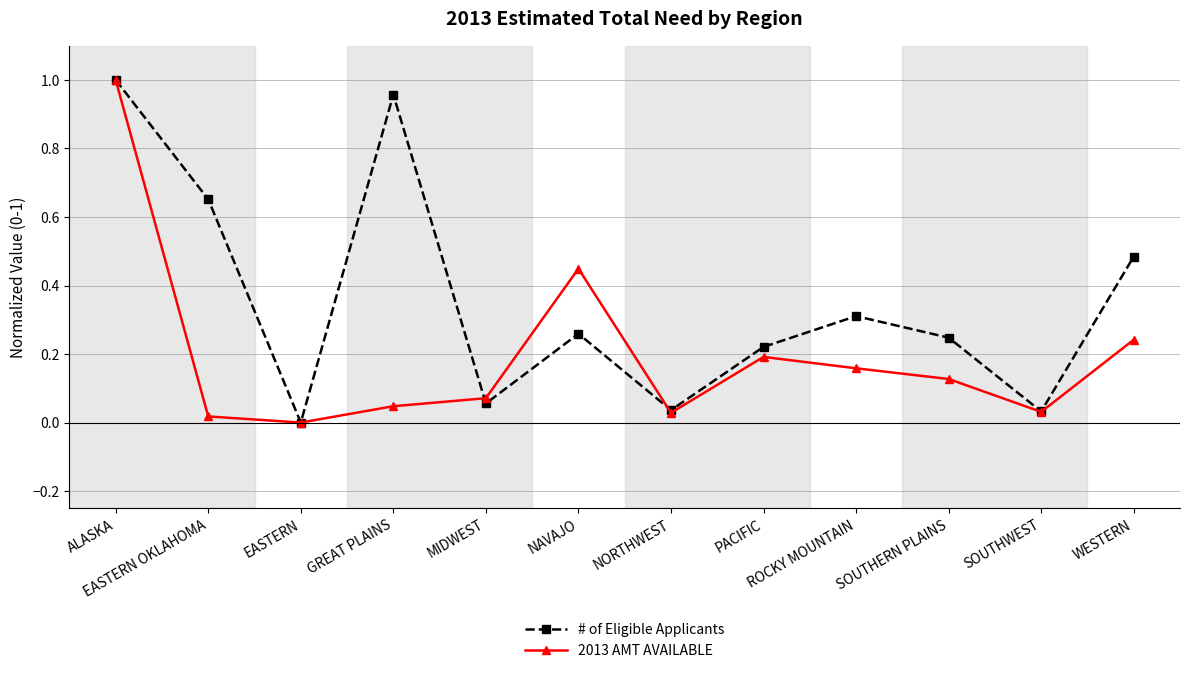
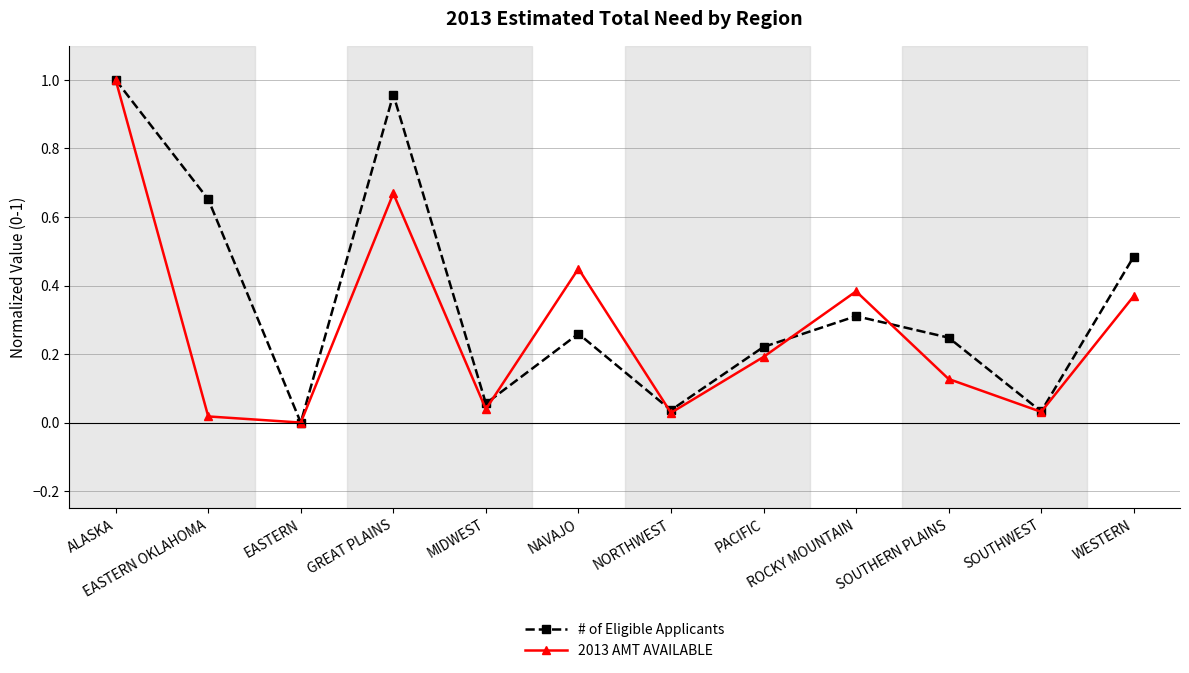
  {
    "# of Eligible Applicants": {
      "EASTERN OKLAHOMA": 0.65,
      "GREAT PLAINS": 0.96,
      "MIDWEST": 0.06,
      "NAVAJO": 0.26,
      "NORTHWEST": 0.04,
      "PACIFIC": 0.22,
      "ROCKY MOUNTAIN": 0.31,
      "SOUTHERN PLAINS": 0.25,
      "WESTERN": 0.48
    },
    "2013 AMT AVAILABLE": {
      "EASTERN OKLAHOMA": 0.02,
-     "GREAT PLAINS": 0.05,
-     "MIDWEST": 0.07,
+     "GREAT PLAINS": 0.67,
+     "MIDWEST": 0.04,
      "NAVAJO": 0.45,
      "NORTHWEST": 0.03,
      "PACIFIC": 0.19,
-     "ROCKY MOUNTAIN": 0.16,
+     "ROCKY MOUNTAIN": 0.38,
      "SOUTHERN PLAINS": 0.13,
-     "WESTERN": 0.24
+     "WESTERN": 0.37
    }
  }
